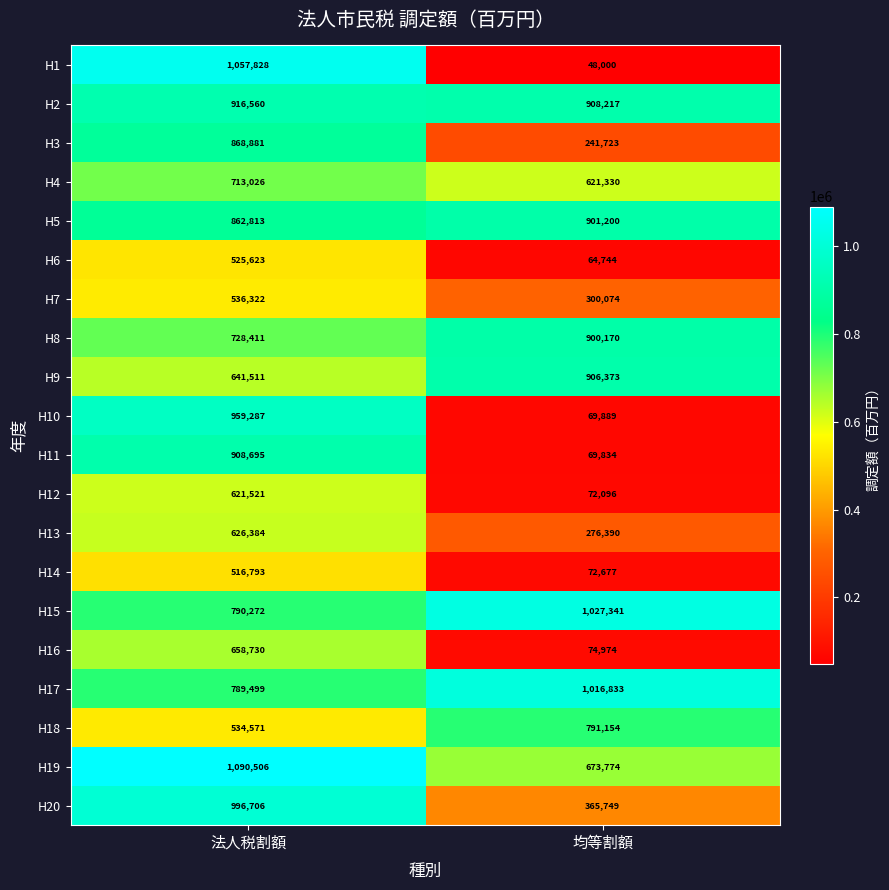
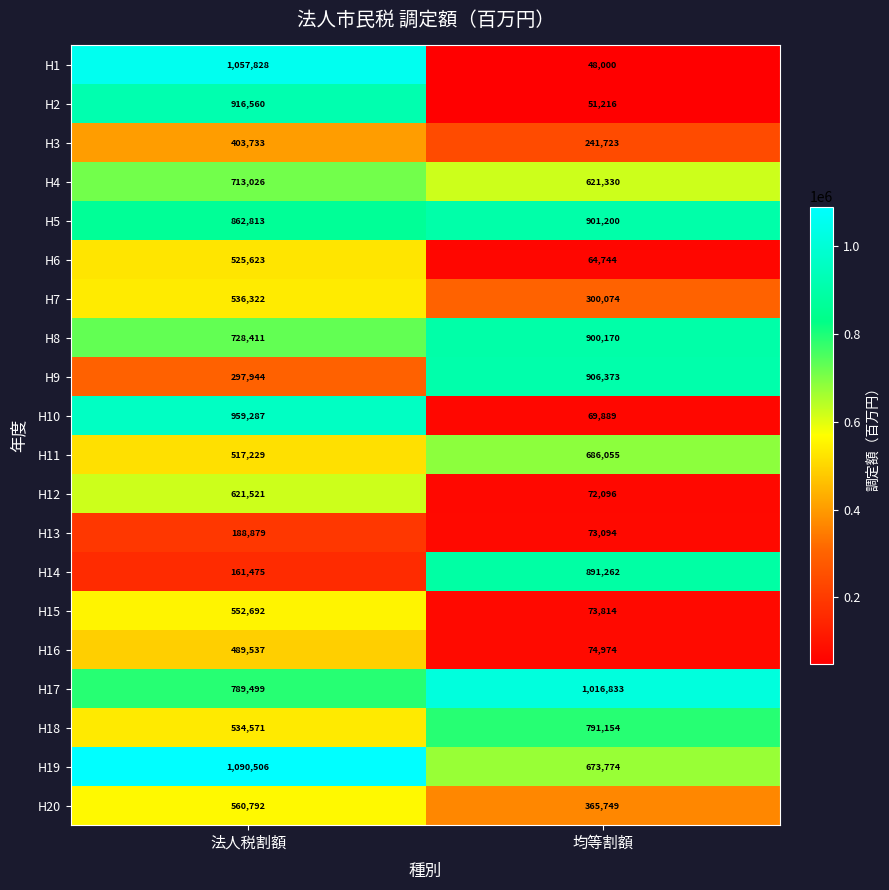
  {
    "H1": {
      "法人税割額": "1,057,828",
      "均等割額": "48,000"
    },
    "H2": {
      "法人税割額": "916,560",
-     "均等割額": "908,217"
+     "均等割額": "51,216"
    },
    "H3": {
-     "法人税割額": "868,881",
+     "法人税割額": "403,733",
      "均等割額": "241,723"
    },
    "H4": {
      "法人税割額": "713,026",
      "均等割額": "621,330"
    },
    "H5": {
      "法人税割額": "862,813",
      "均等割額": "901,200"
    },
    "H6": {
      "法人税割額": "525,623",
      "均等割額": "64,744"
    },
    "H7": {
      "法人税割額": "536,322",
      "均等割額": "300,074"
    },
    "H8": {
      "法人税割額": "728,411",
      "均等割額": "900,170"
    },
    "H9": {
-     "法人税割額": "641,511",
+     "法人税割額": "297,944",
      "均等割額": "906,373"
    },
    "H10": {
      "法人税割額": "959,287",
      "均等割額": "69,889"
    },
    "H11": {
-     "法人税割額": "908,695",
-     "均等割額": "69,834"
+     "法人税割額": "517,229",
+     "均等割額": "686,055"
    },
    "H12": {
      "法人税割額": "621,521",
      "均等割額": "72,096"
    },
    "H13": {
-     "法人税割額": "626,384",
-     "均等割額": "276,390"
+     "法人税割額": "188,879",
+     "均等割額": "73,094"
    },
    "H14": {
-     "法人税割額": "516,793",
-     "均等割額": "72,677"
+     "法人税割額": "161,475",
+     "均等割額": "891,262"
    },
    "H15": {
-     "法人税割額": "790,272",
-     "均等割額": "1,027,341"
+     "法人税割額": "552,692",
+     "均等割額": "73,814"
    },
    "H16": {
-     "法人税割額": "658,730",
+     "法人税割額": "489,537",
      "均等割額": "74,974"
    },
    "H17": {
      "法人税割額": "789,499",
      "均等割額": "1,016,833"
    },
    "H18": {
      "法人税割額": "534,571",
      "均等割額": "791,154"
    },
    "H19": {
      "法人税割額": "1,090,506",
      "均等割額": "673,774"
    },
    "H20": {
-     "法人税割額": "996,706",
+     "法人税割額": "560,792",
      "均等割額": "365,749"
    }
  }
